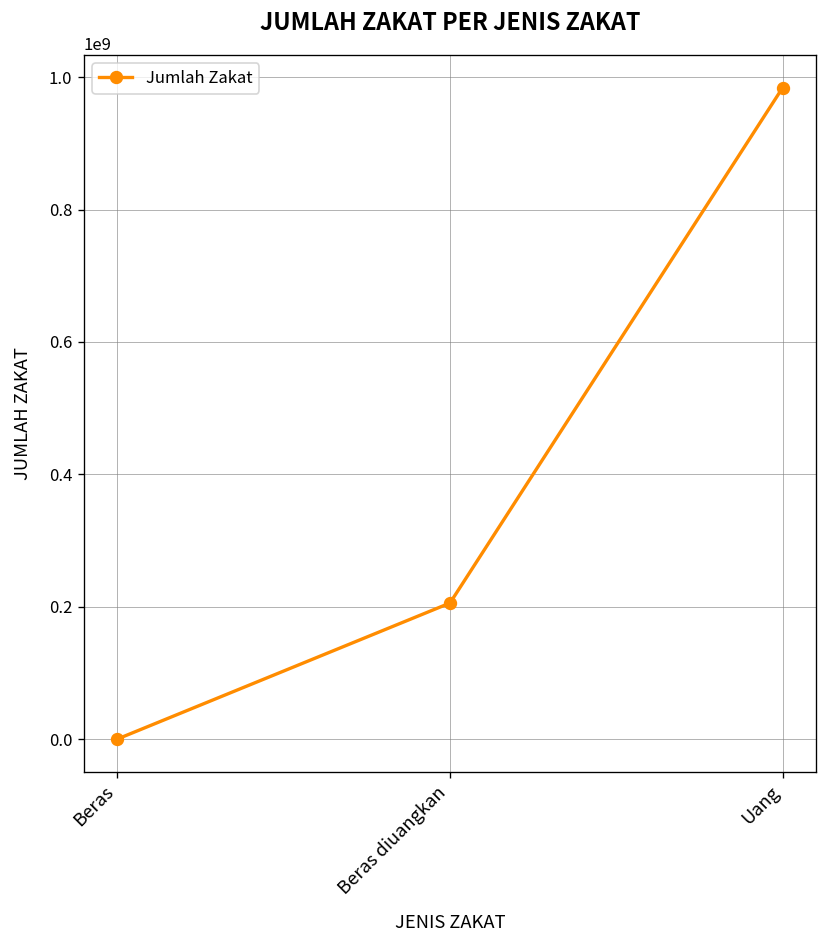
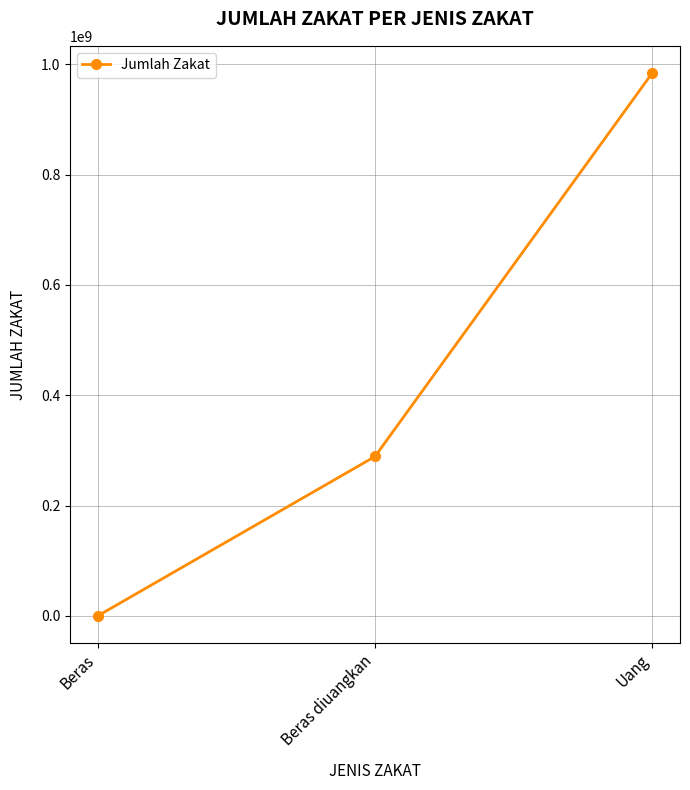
  {
    "Beras": 0,
-   "Beras diuangkan": 210000000,
+   "Beras diuangkan": 290000000,
    "Uang": 980000000
  }
